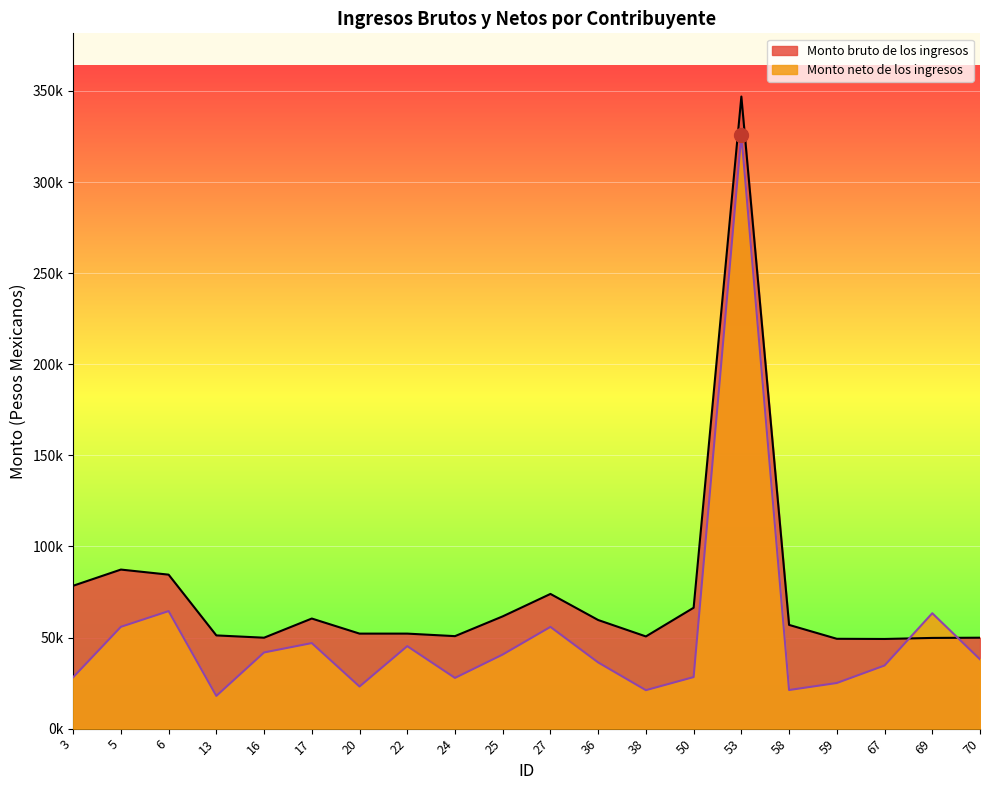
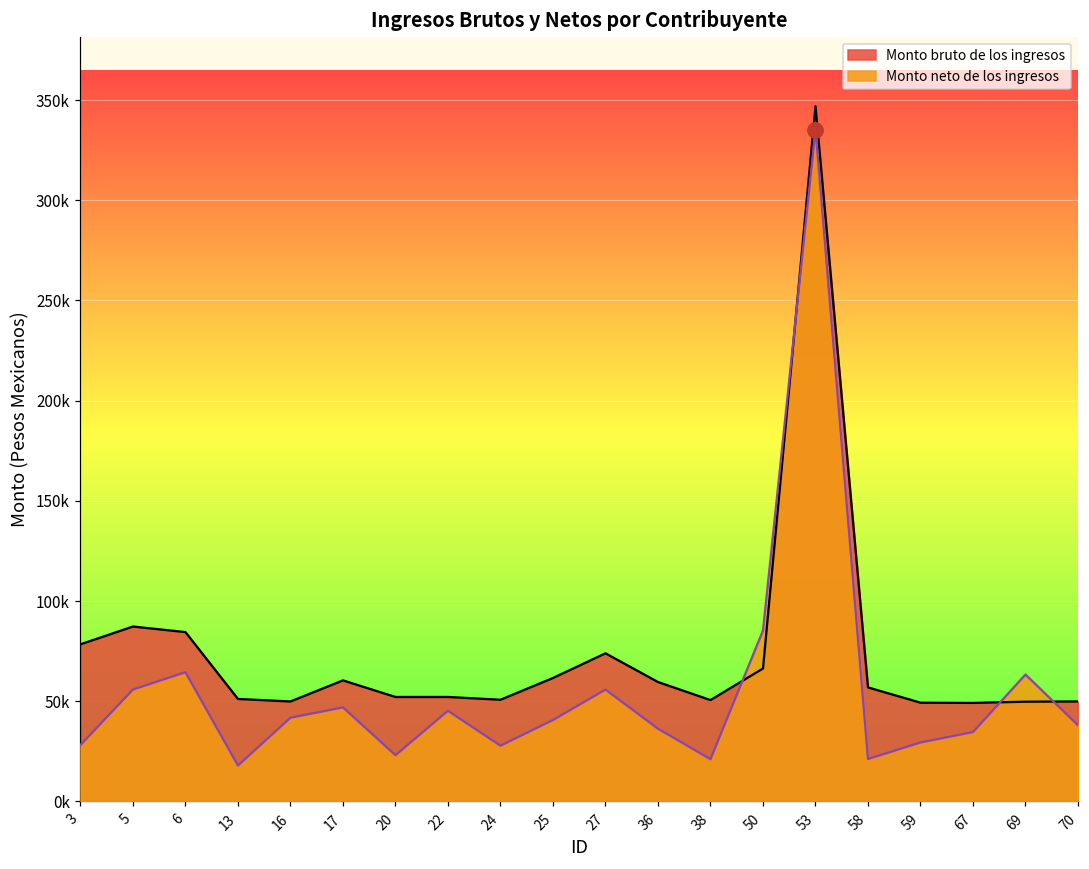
  {
    "Monto neto de los ingresos": {
      "3": 28000,
      "5": 56000,
      "6": 65000,
      "13": 18000,
      "16": 42000,
      "17": 47000,
      "20": 23000,
      "22": 45000,
      "24": 28000,
      "25": 41000,
      "27": 56000,
      "36": 36000,
      "38": 21000,
-     "50": 28000,
-     "53": 326000,
+     "50": 85000,
+     "53": 335000,
      "58": 21000,
-     "59": 25000,
+     "59": 29000,
      "67": 35000,
      "69": 63000,
      "70": 38000
    }
  }
